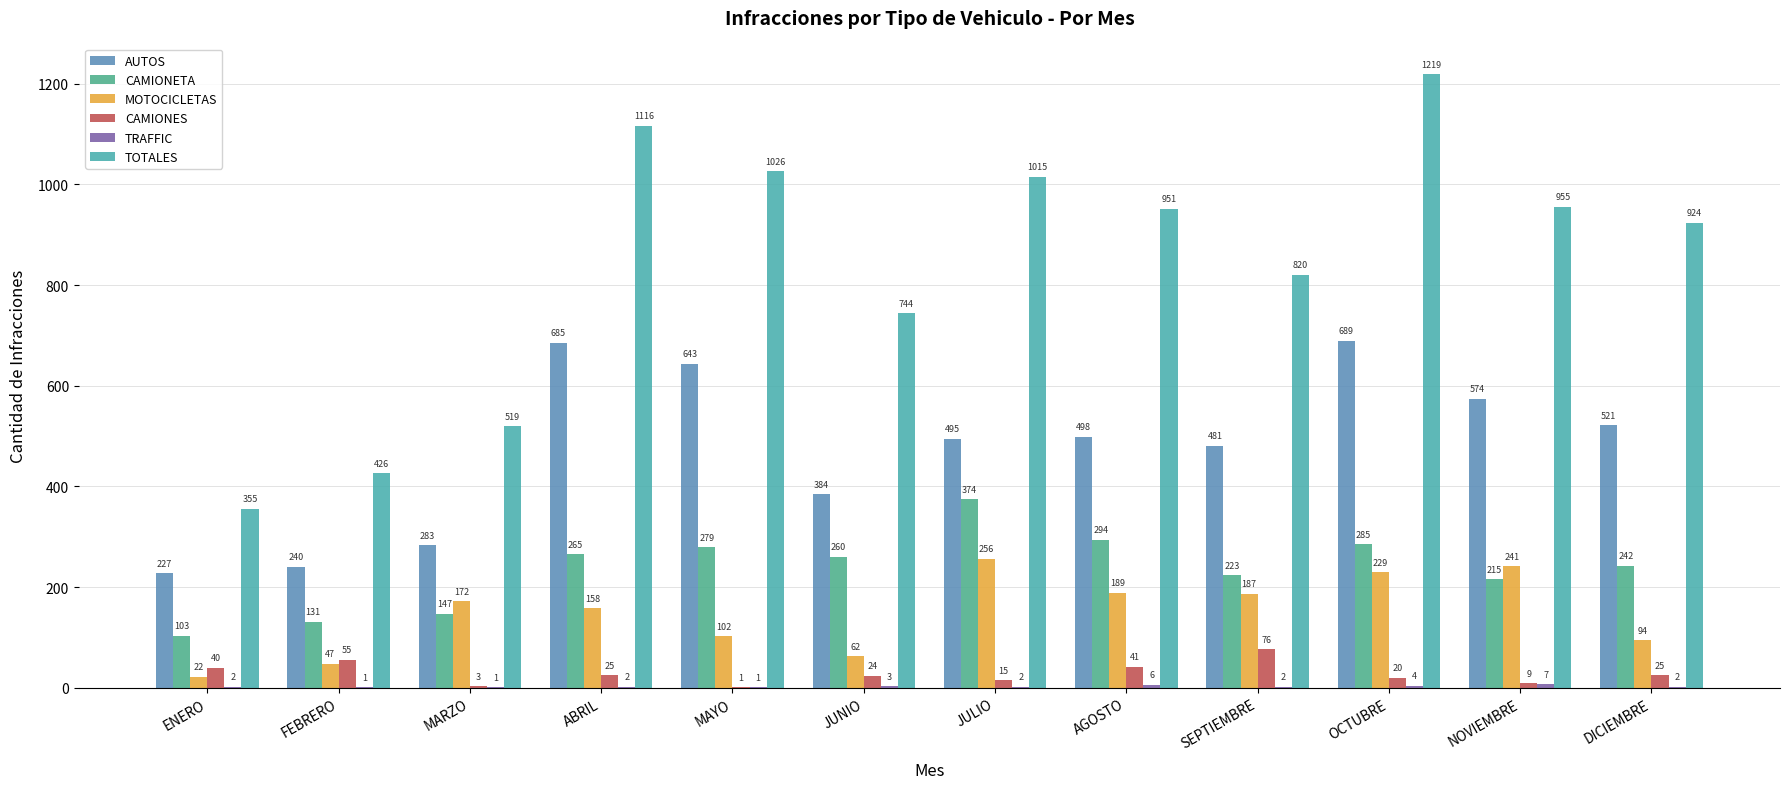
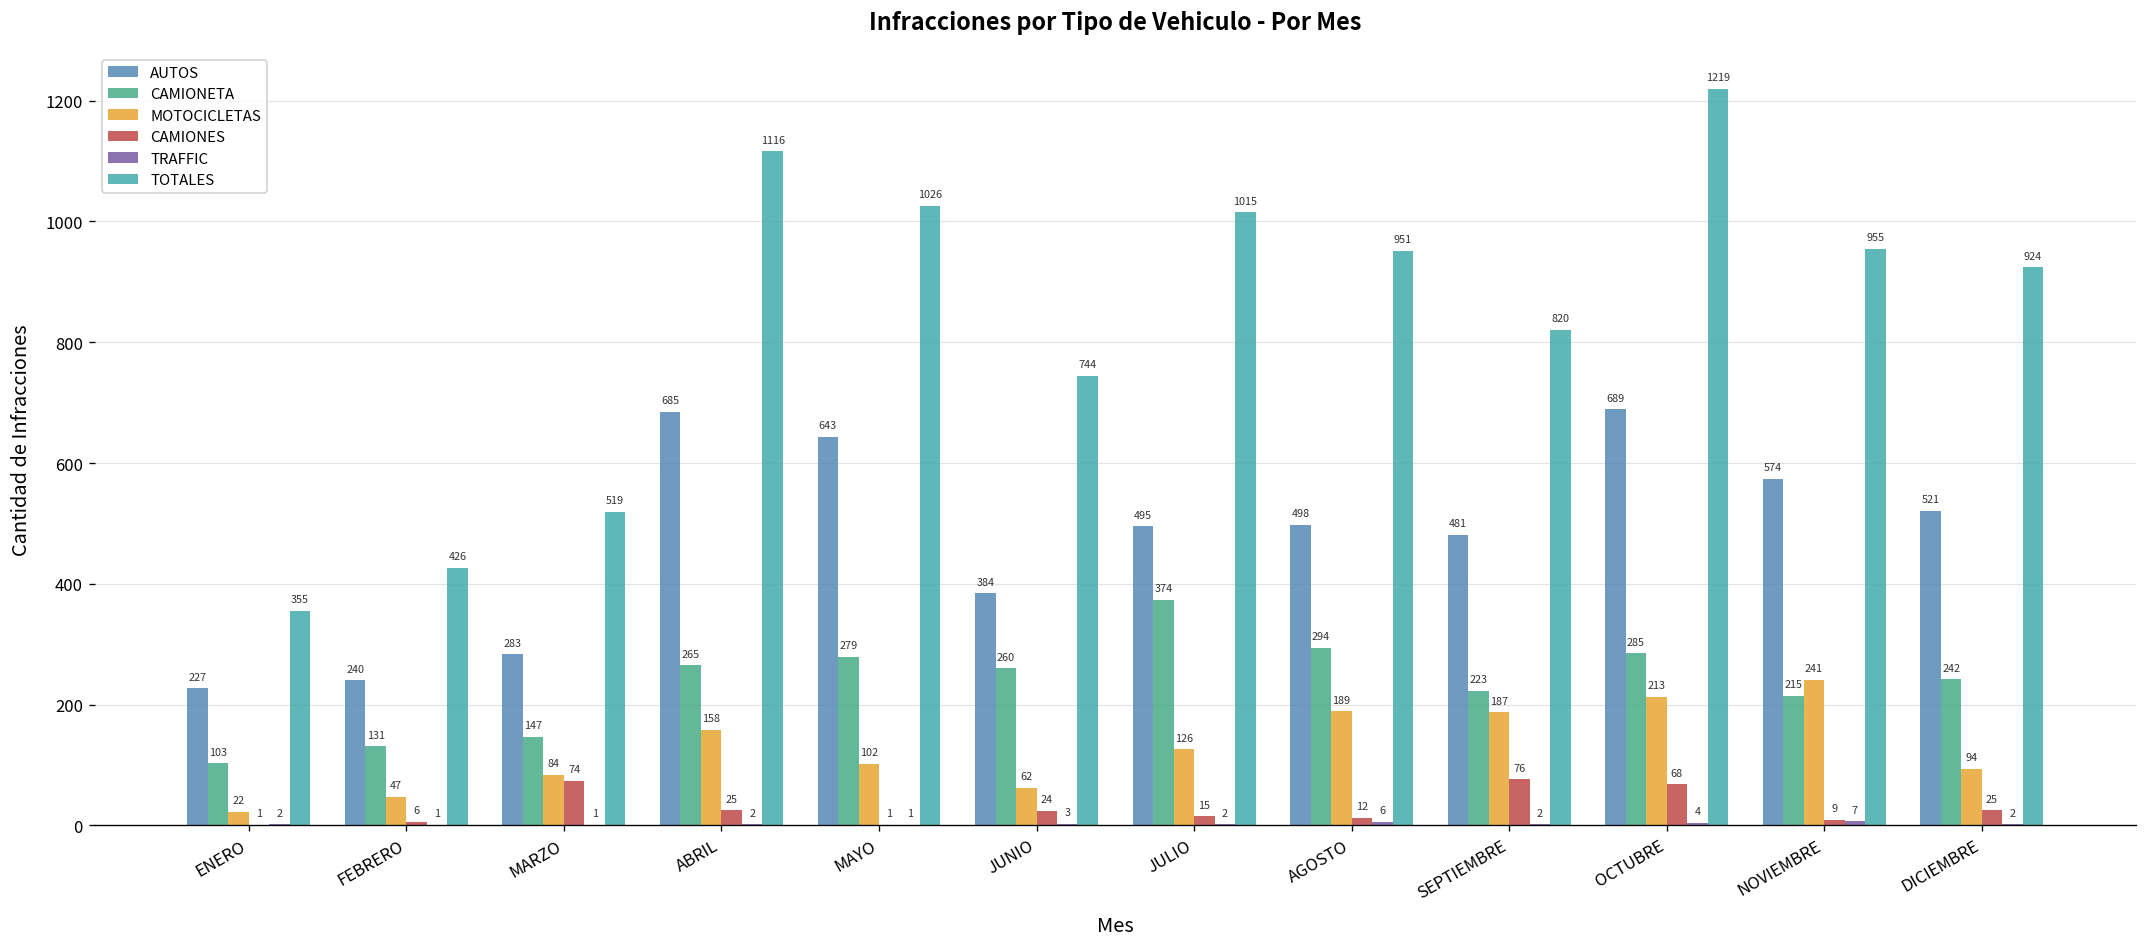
  {
    "MOTOCICLETAS": {
      "ENERO": 22,
      "FEBRERO": 47,
-     "MARZO": 172,
+     "MARZO": 84,
      "ABRIL": 158,
      "MAYO": 102,
      "JUNIO": 62,
-     "JULIO": 256,
+     "JULIO": 126,
      "AGOSTO": 189,
      "SEPTIEMBRE": 187,
-     "OCTUBRE": 229,
+     "OCTUBRE": 213,
      "NOVIEMBRE": 241,
      "DICIEMBRE": 94
    },
    "CAMIONES": {
-     "ENERO": 40,
-     "FEBRERO": 55,
-     "MARZO": 3,
+     "ENERO": 1,
+     "FEBRERO": 6,
+     "MARZO": 74,
      "ABRIL": 25,
      "MAYO": 1,
      "JUNIO": 24,
      "JULIO": 15,
-     "AGOSTO": 41,
+     "AGOSTO": 12,
      "SEPTIEMBRE": 76,
-     "OCTUBRE": 20,
+     "OCTUBRE": 68,
      "NOVIEMBRE": 9,
      "DICIEMBRE": 25
    }
  }
